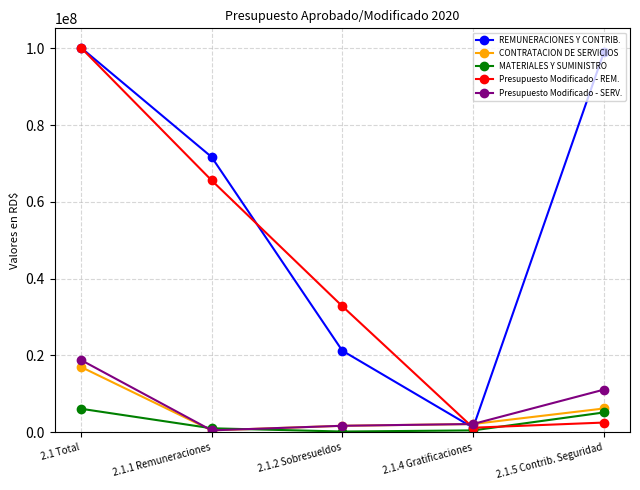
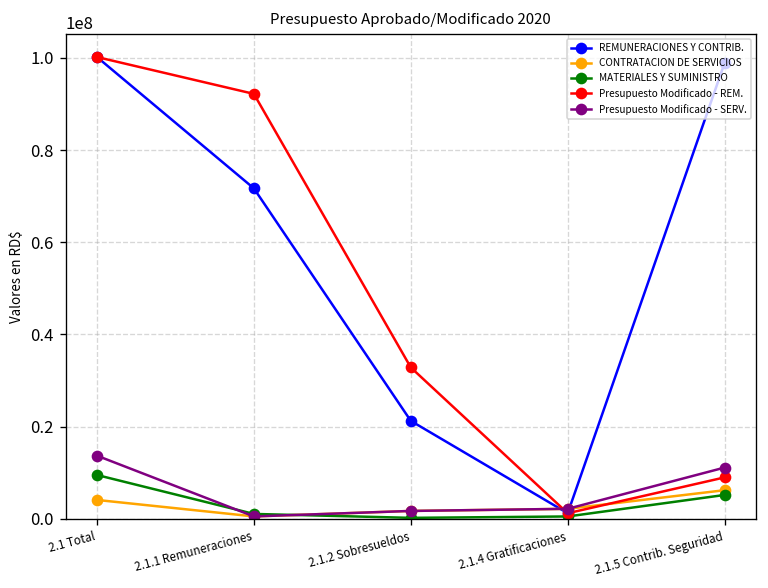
  {
    "REMUNERACIONES Y CONTRIB.": {
      "2.1.1 Remuneraciones": 72000000,
      "2.1.2 Sobresueldos": 21000000
    },
    "CONTRATACION DE SERVICIOS": {
-     "2.1 Total": 17000000,
+     "2.1 Total": 4000000,
      "2.1.5 Contrib. Seguridad": 6000000
    },
    "MATERIALES Y SUMINISTRO": {
-     "2.1 Total": 6000000,
+     "2.1 Total": 9000000,
      "2.1.2 Sobresueldos": 0,
      "2.1.4 Gratificaciones": 1000000,
      "2.1.5 Contrib. Seguridad": 5000000
    },
    "Presupuesto Modificado - REM.": {
-     "2.1.1 Remuneraciones": 66000000,
+     "2.1.1 Remuneraciones": 92000000,
      "2.1.2 Sobresueldos": 33000000,
-     "2.1.5 Contrib. Seguridad": 3000000
+     "2.1.5 Contrib. Seguridad": 9000000
    },
    "Presupuesto Modificado - SERV.": {
-     "2.1 Total": 19000000,
+     "2.1 Total": 14000000,
      "2.1.5 Contrib. Seguridad": 11000000
    }
  }
